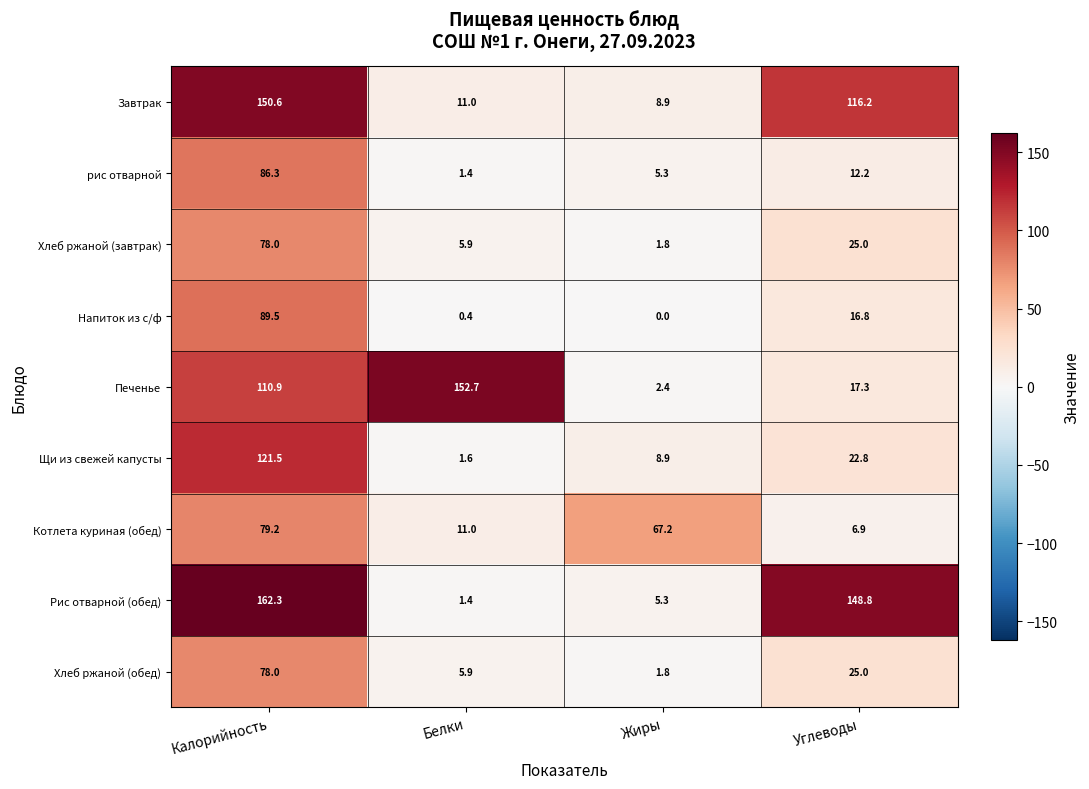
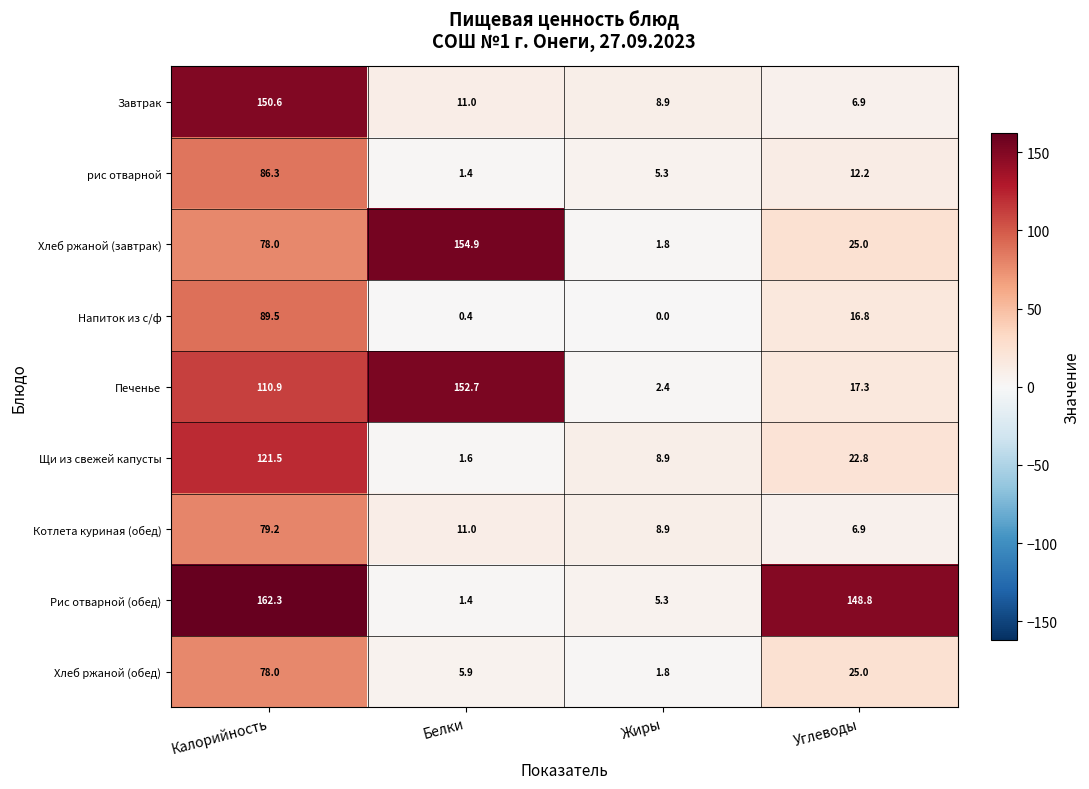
  {
    "Завтрак": {
      "Калорийность": 150.6,
      "Белки": 11.0,
      "Жиры": 8.9,
-     "Углеводы": 116.2
+     "Углеводы": 6.9
    },
    "рис отварной": {
      "Калорийность": 86.3,
      "Белки": 1.4,
      "Жиры": 5.3,
      "Углеводы": 12.2
    },
    "Хлеб ржаной (завтрак)": {
      "Калорийность": 78.0,
-     "Белки": 5.9,
+     "Белки": 154.9,
      "Жиры": 1.8,
      "Углеводы": 25.0
    },
    "Напиток из с/ф": {
      "Калорийность": 89.5,
      "Белки": 0.4,
      "Жиры": 0.0,
      "Углеводы": 16.8
    },
    "Печенье": {
      "Калорийность": 110.9,
      "Белки": 152.7,
      "Жиры": 2.4,
      "Углеводы": 17.3
    },
    "Щи из свежей капусты": {
      "Калорийность": 121.5,
      "Белки": 1.6,
      "Жиры": 8.9,
      "Углеводы": 22.8
    },
    "Котлета куриная (обед)": {
      "Калорийность": 79.2,
      "Белки": 11.0,
-     "Жиры": 67.2,
+     "Жиры": 8.9,
      "Углеводы": 6.9
    },
    "Рис отварной (обед)": {
      "Калорийность": 162.3,
      "Белки": 1.4,
      "Жиры": 5.3,
      "Углеводы": 148.8
    },
    "Хлеб ржаной (обед)": {
      "Калорийность": 78.0,
      "Белки": 5.9,
      "Жиры": 1.8,
      "Углеводы": 25.0
    }
  }
